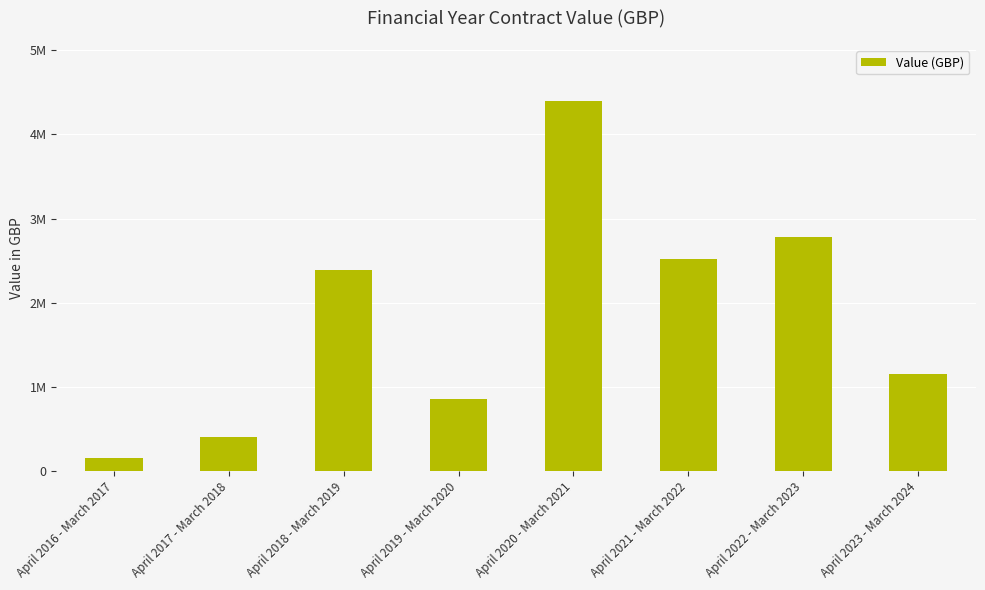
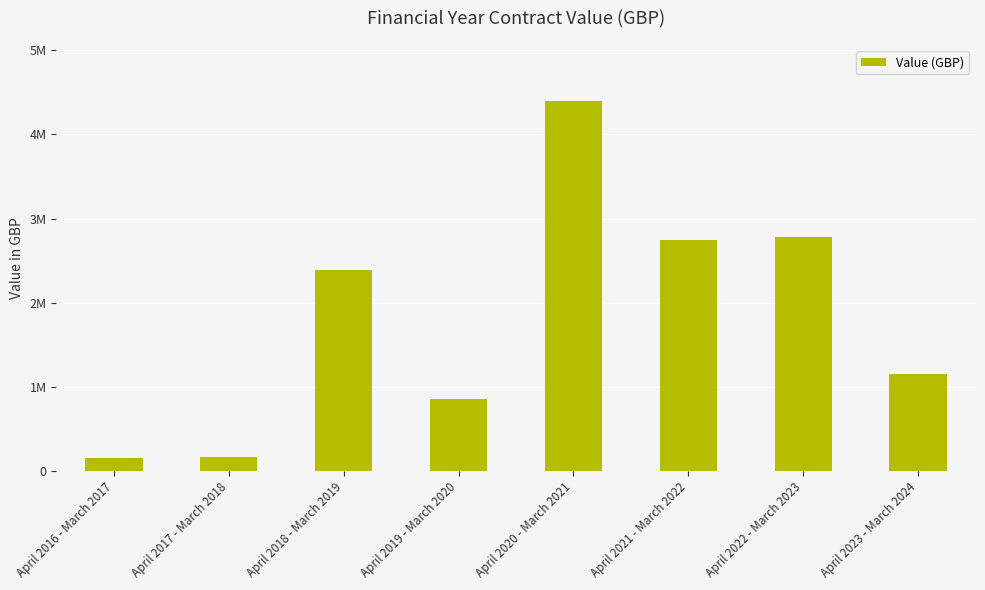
  {
    "April 2016 - March 2017": 100000,
-   "April 2017 - March 2018": 400000,
+   "April 2017 - March 2018": 200000,
    "April 2018 - March 2019": 2400000,
    "April 2019 - March 2020": 900000,
    "April 2020 - March 2021": 4400000,
-   "April 2021 - March 2022": 2500000,
+   "April 2021 - March 2022": 2700000,
    "April 2022 - March 2023": 2800000,
    "April 2023 - March 2024": 1100000
  }
